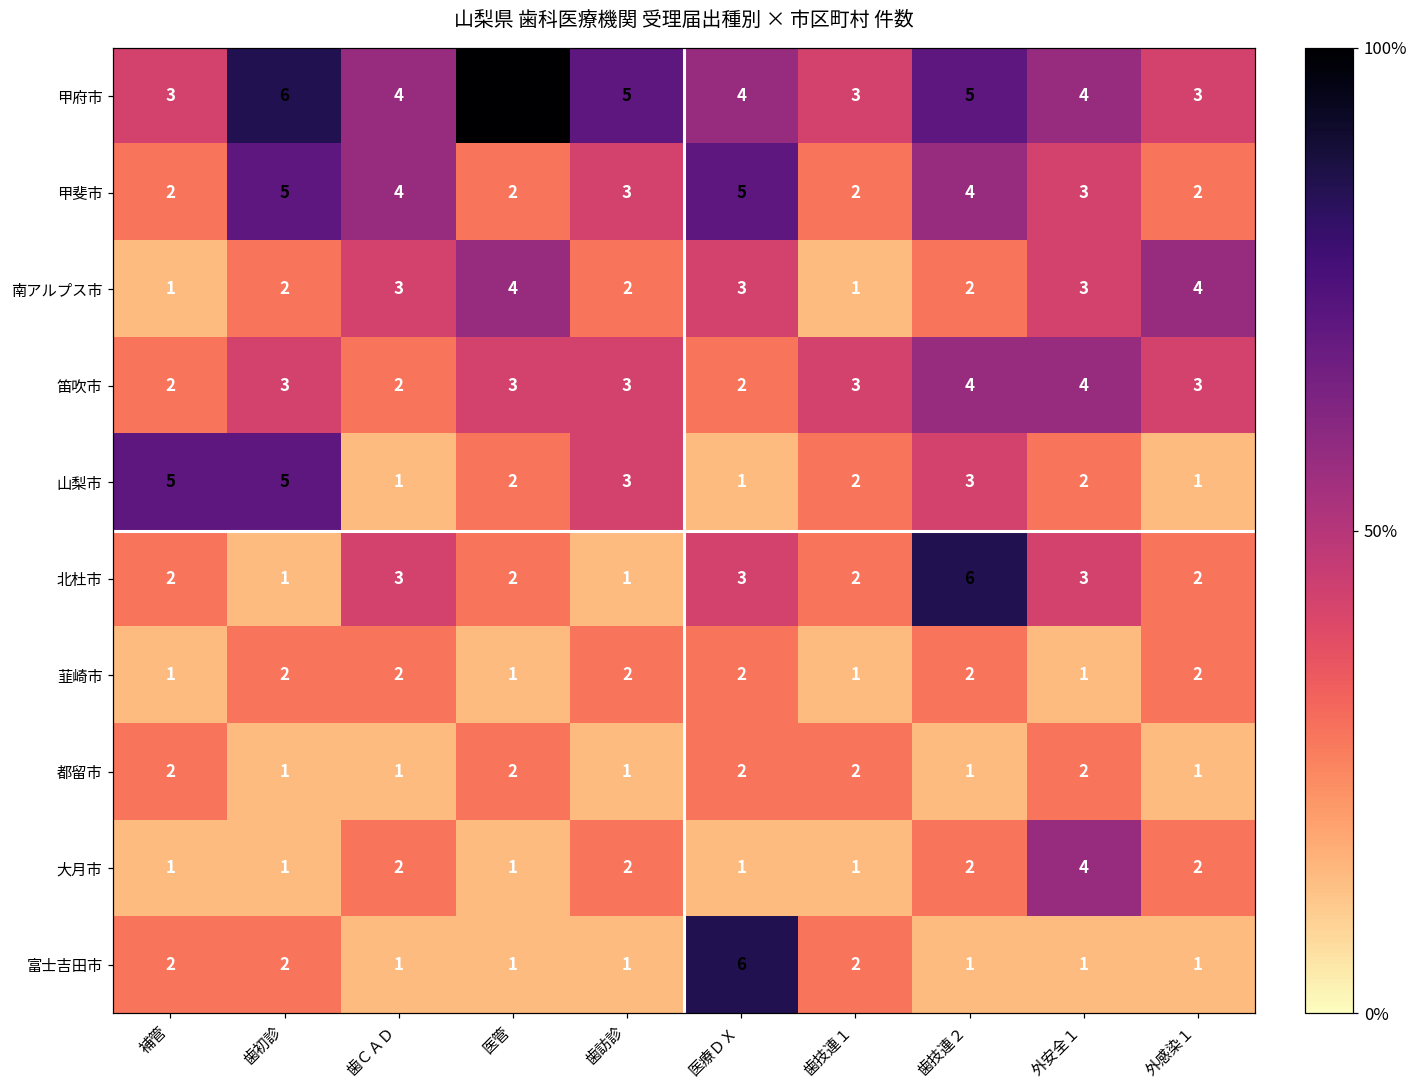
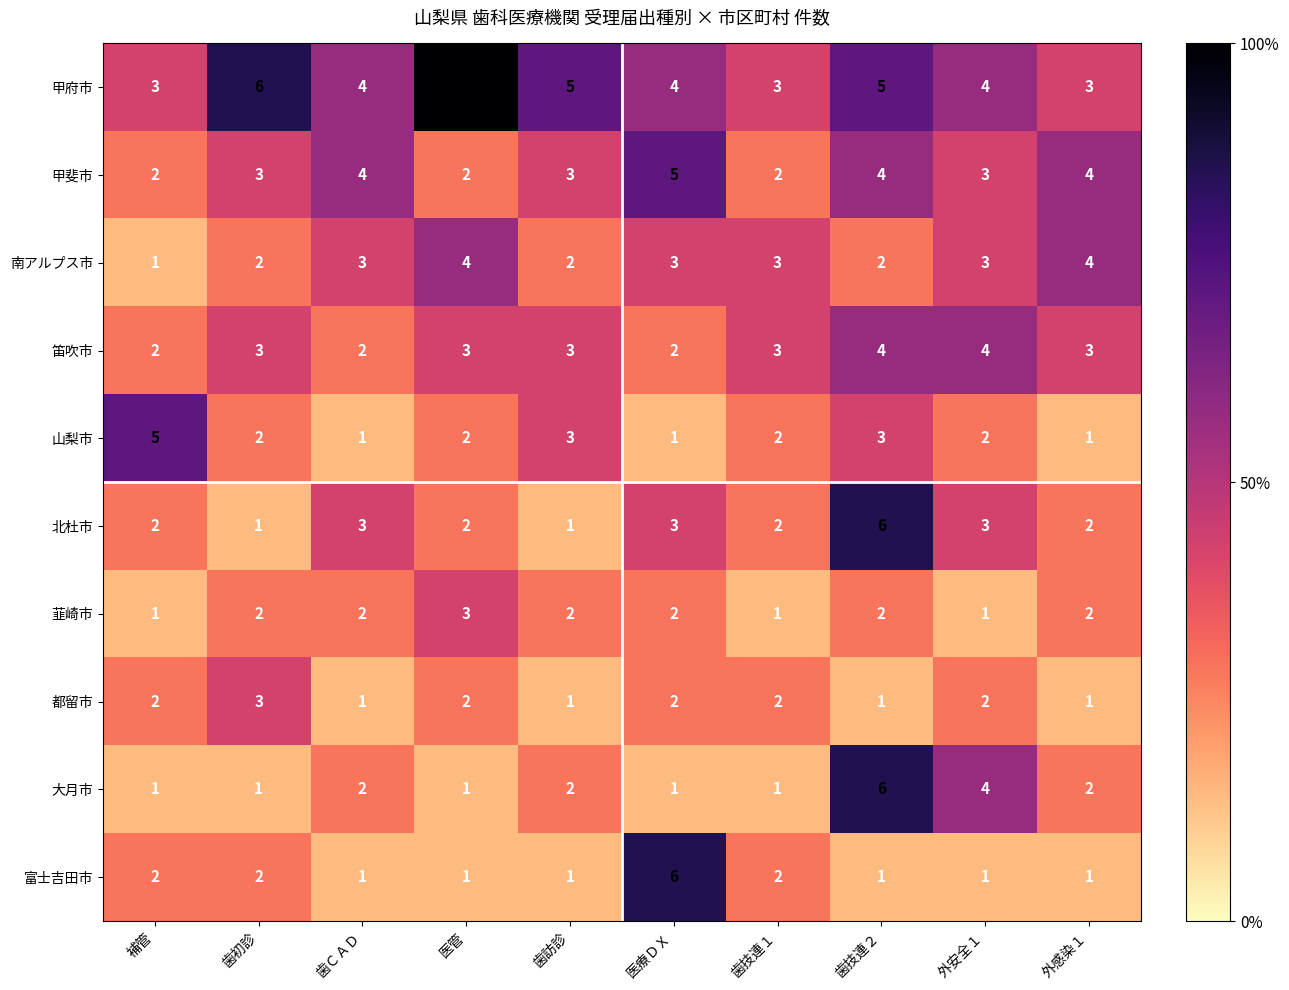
  {
    "甲府市": {
      "補管": 3,
      "歯初診": 6,
      "歯ＣＡＤ": 4,
      "歯訪診": 5,
      "医療ＤＸ": 4,
      "歯技連１": 3,
      "歯技連２": 5,
      "外安全１": 4,
      "外感染１": 3
    },
    "甲斐市": {
      "補管": 2,
-     "歯初診": 5,
+     "歯初診": 3,
      "歯ＣＡＤ": 4,
      "医管": 2,
      "歯訪診": 3,
      "医療ＤＸ": 5,
      "歯技連１": 2,
      "歯技連２": 4,
      "外安全１": 3,
-     "外感染１": 2
+     "外感染１": 4
    },
    "南アルプス市": {
      "補管": 1,
      "歯初診": 2,
      "歯ＣＡＤ": 3,
      "医管": 4,
      "歯訪診": 2,
      "医療ＤＸ": 3,
-     "歯技連１": 1,
+     "歯技連１": 3,
      "歯技連２": 2,
      "外安全１": 3,
      "外感染１": 4
    },
    "笛吹市": {
      "補管": 2,
      "歯初診": 3,
      "歯ＣＡＤ": 2,
      "医管": 3,
      "歯訪診": 3,
      "医療ＤＸ": 2,
      "歯技連１": 3,
      "歯技連２": 4,
      "外安全１": 4,
      "外感染１": 3
    },
    "山梨市": {
      "補管": 5,
-     "歯初診": 5,
+     "歯初診": 2,
      "歯ＣＡＤ": 1,
      "医管": 2,
      "歯訪診": 3,
      "医療ＤＸ": 1,
      "歯技連１": 2,
      "歯技連２": 3,
      "外安全１": 2,
      "外感染１": 1
    },
    "北杜市": {
      "補管": 2,
      "歯初診": 1,
      "歯ＣＡＤ": 3,
      "医管": 2,
      "歯訪診": 1,
      "医療ＤＸ": 3,
      "歯技連１": 2,
      "歯技連２": 6,
      "外安全１": 3,
      "外感染１": 2
    },
    "韮崎市": {
      "補管": 1,
      "歯初診": 2,
      "歯ＣＡＤ": 2,
-     "医管": 1,
+     "医管": 3,
      "歯訪診": 2,
      "医療ＤＸ": 2,
      "歯技連１": 1,
      "歯技連２": 2,
      "外安全１": 1,
      "外感染１": 2
    },
    "都留市": {
      "補管": 2,
-     "歯初診": 1,
+     "歯初診": 3,
      "歯ＣＡＤ": 1,
      "医管": 2,
      "歯訪診": 1,
      "医療ＤＸ": 2,
      "歯技連１": 2,
      "歯技連２": 1,
      "外安全１": 2,
      "外感染１": 1
    },
    "大月市": {
      "補管": 1,
      "歯初診": 1,
      "歯ＣＡＤ": 2,
      "医管": 1,
      "歯訪診": 2,
      "医療ＤＸ": 1,
      "歯技連１": 1,
-     "歯技連２": 2,
+     "歯技連２": 6,
      "外安全１": 4,
      "外感染１": 2
    },
    "富士吉田市": {
      "補管": 2,
      "歯初診": 2,
      "歯ＣＡＤ": 1,
      "医管": 1,
      "歯訪診": 1,
      "医療ＤＸ": 6,
      "歯技連１": 2,
      "歯技連２": 1,
      "外安全１": 1,
      "外感染１": 1
    }
  }
